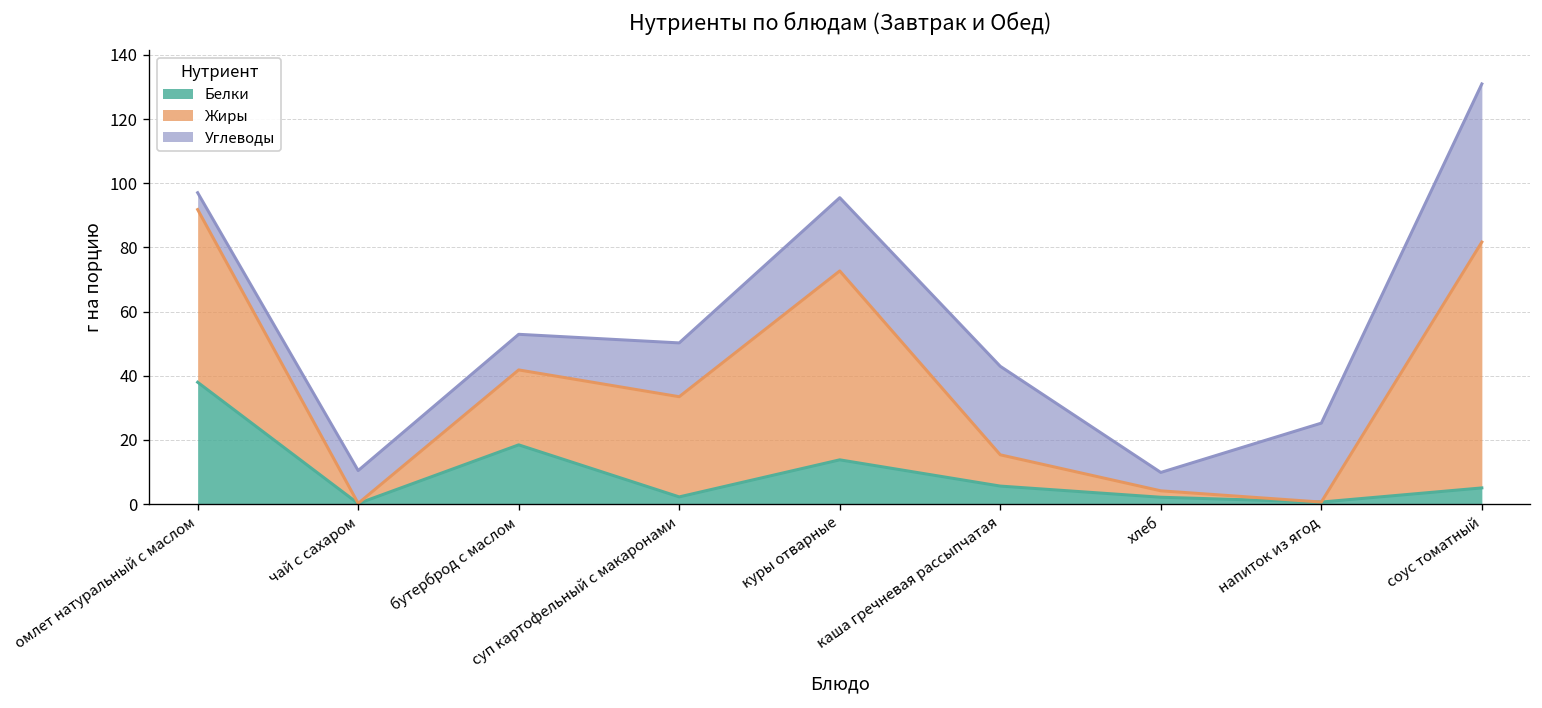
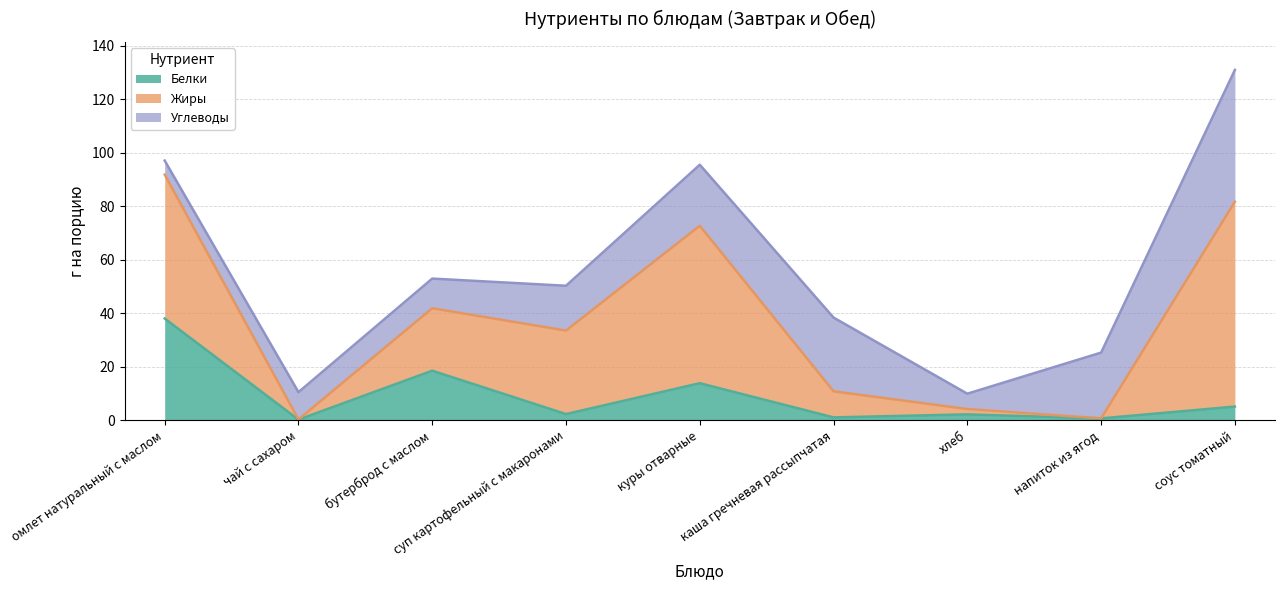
  {
    "Белки": {
      "омлет натуральный с маслом": 38,
      "бутерброд с маслом": 18,
      "суп картофельный с макаронами": 2,
      "куры отварные": 14,
-     "каша гречневая рассыпчатая": 6,
+     "каша гречневая рассыпчатая": 1,
      "хлеб": 2,
      "соус томатный": 5
    },
    "Жиры": {
      "омлет натуральный с маслом": 54,
      "бутерброд с маслом": 23,
      "суп картофельный с макаронами": 31,
      "куры отварные": 59,
      "каша гречневая рассыпчатая": 10,
      "хлеб": 2,
      "соус томатный": 77
    },
    "Углеводы": {
      "омлет натуральный с маслом": 5,
      "чай с сахаром": 10,
      "бутерброд с маслом": 11,
      "суп картофельный с макаронами": 17,
      "куры отварные": 23,
      "каша гречневая рассыпчатая": 28,
      "хлеб": 6,
      "напиток из ягод": 25,
      "соус томатный": 49
    }
  }
